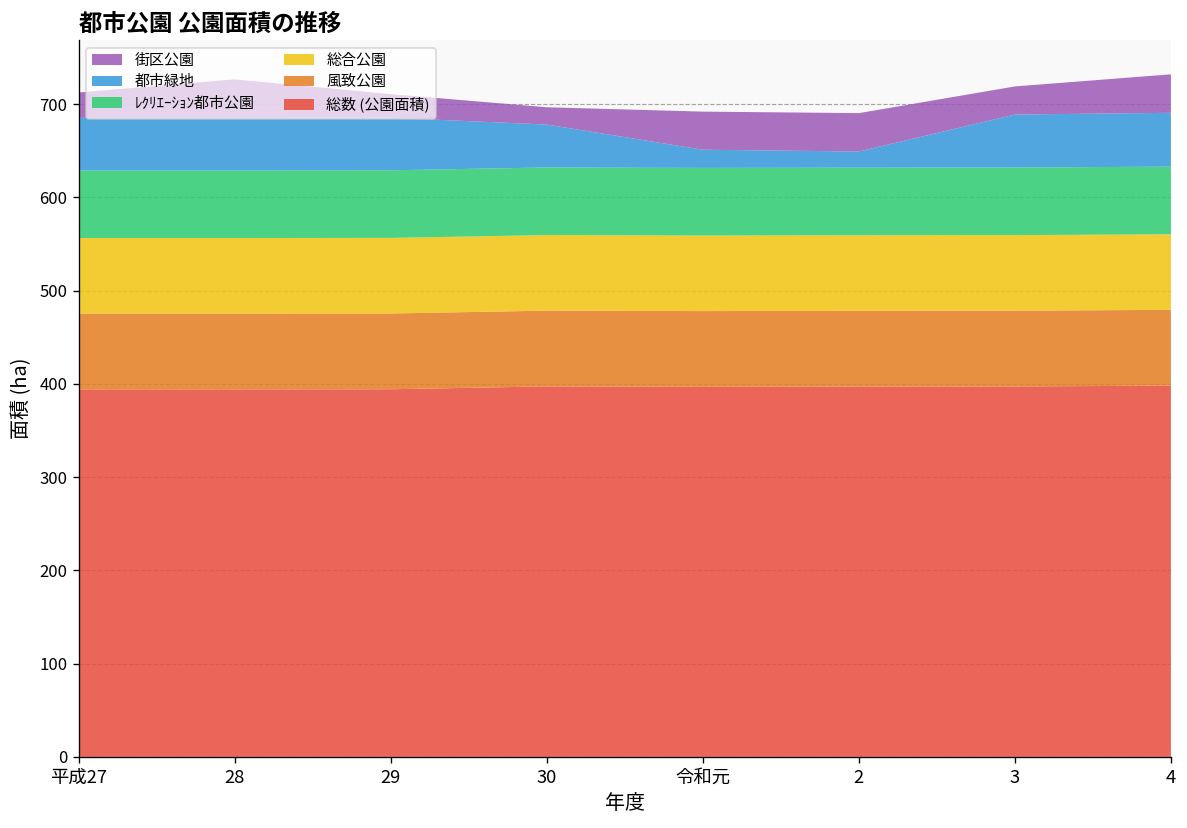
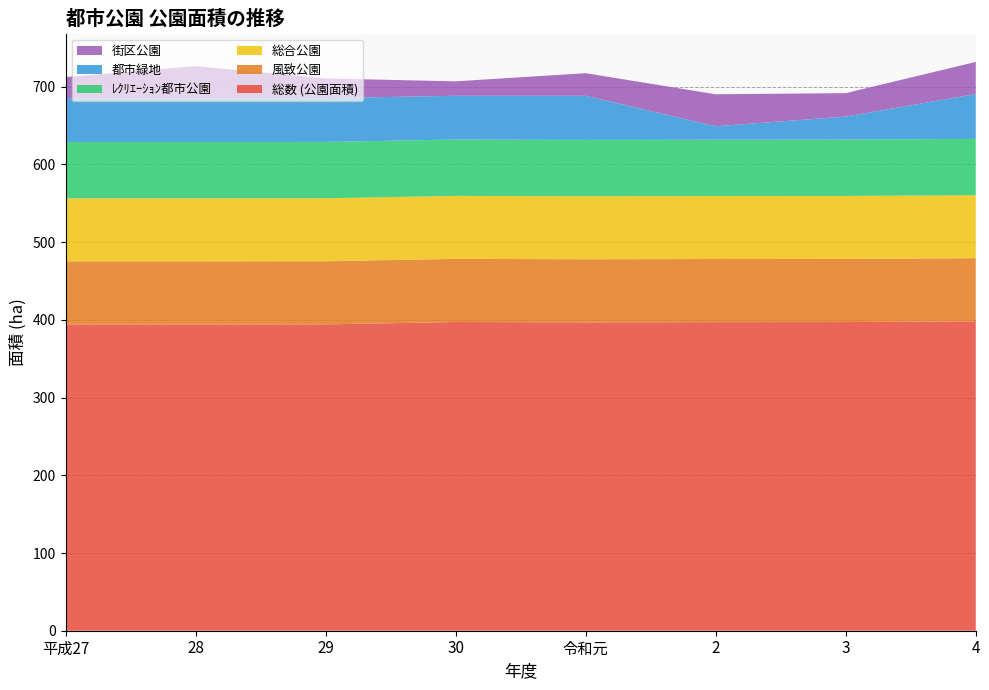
  {
    "総合公園": {
      "平成27": 80,
      "28": 80,
      "29": 80,
      "30": 80,
      "令和元": 80,
      "2": 80,
      "3": 80,
      "4": 80
    },
    "ﾚｸﾘｴｰｼｮﾝ都市公園": {
      "平成27": 70,
      "28": 70,
      "29": 70,
      "30": 70,
      "令和元": 70,
      "2": 70,
      "3": 70,
      "4": 70
    },
    "都市緑地": {
      "平成27": 60,
-     "30": 50,
-     "令和元": 20,
+     "30": 60,
+     "令和元": 60,
      "2": 20,
-     "3": 60,
+     "3": 30,
      "4": 60
    },
    "街区公園": {
      "平成27": 30,
      "30": 20,
-     "令和元": 40,
+     "令和元": 30,
      "2": 40,
      "3": 30,
      "4": 40
    }
  }
